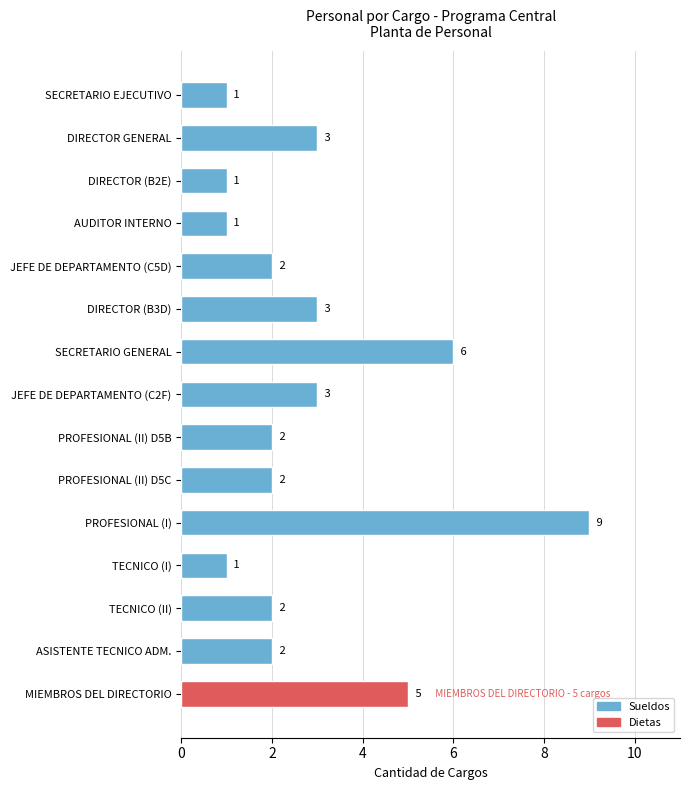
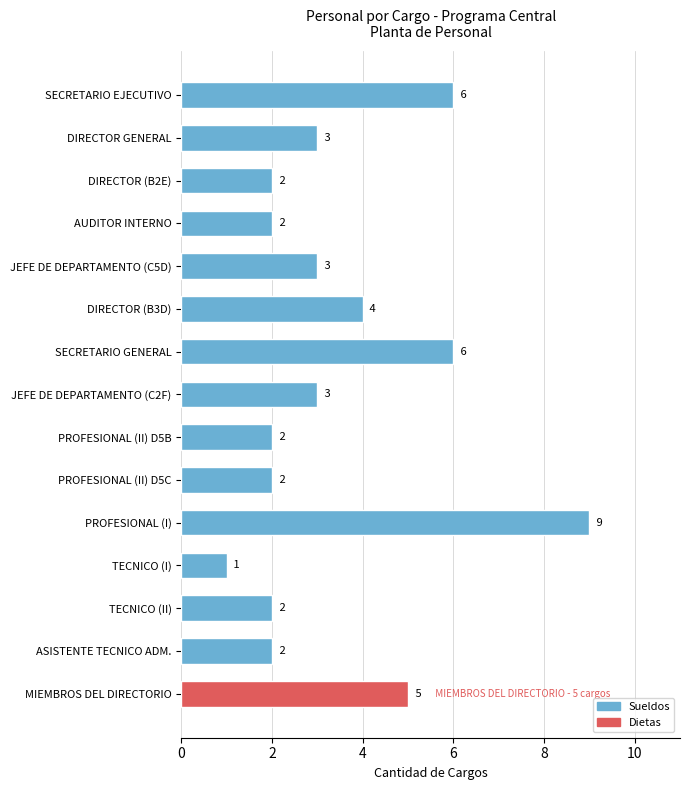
  {
-   "SECRETARIO EJECUTIVO": 1,
+   "SECRETARIO EJECUTIVO": 6,
    "DIRECTOR GENERAL": 3,
-   "DIRECTOR (B2E)": 1,
-   "AUDITOR INTERNO": 1,
-   "JEFE DE DEPARTAMENTO (C5D)": 2,
-   "DIRECTOR (B3D)": 3,
+   "DIRECTOR (B2E)": 2,
+   "AUDITOR INTERNO": 2,
+   "JEFE DE DEPARTAMENTO (C5D)": 3,
+   "DIRECTOR (B3D)": 4,
    "SECRETARIO GENERAL": 6,
    "JEFE DE DEPARTAMENTO (C2F)": 3,
    "PROFESIONAL (II) D5B": 2,
    "PROFESIONAL (II) D5C": 2,
    "PROFESIONAL (I)": 9,
    "TECNICO (I)": 1,
    "TECNICO (II)": 2,
    "ASISTENTE TECNICO ADM.": 2,
    "MIEMBROS DEL DIRECTORIO": 5
  }
